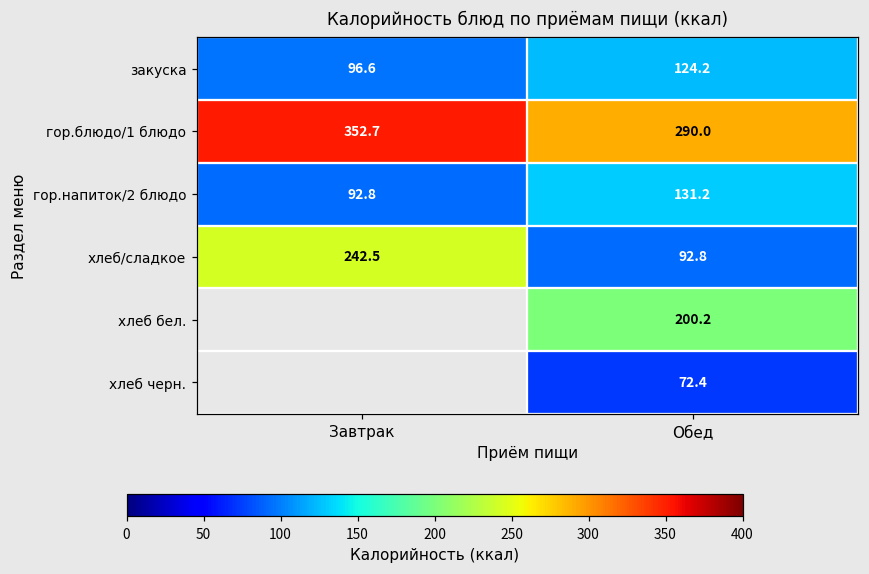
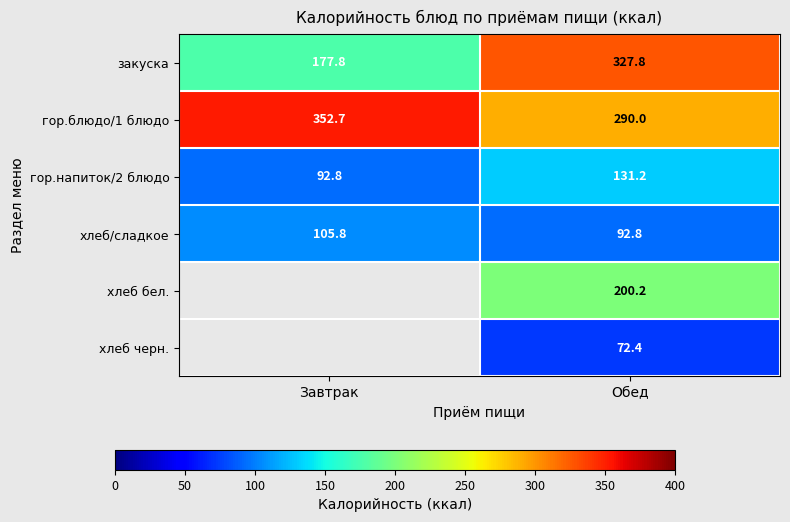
  {
    "закуска": {
-     "Завтрак": 96.6,
-     "Обед": 124.2
+     "Завтрак": 177.8,
+     "Обед": 327.8
    },
    "гор.блюдо/1 блюдо": {
      "Завтрак": 352.7,
      "Обед": 290.0
    },
    "гор.напиток/2 блюдо": {
      "Завтрак": 92.8,
      "Обед": 131.2
    },
    "хлеб/сладкое": {
-     "Завтрак": 242.5,
+     "Завтрак": 105.8,
      "Обед": 92.8
    },
    "хлеб бел.": {
      "Обед": 200.2
    },
    "хлеб черн.": {
      "Обед": 72.4
    }
  }
